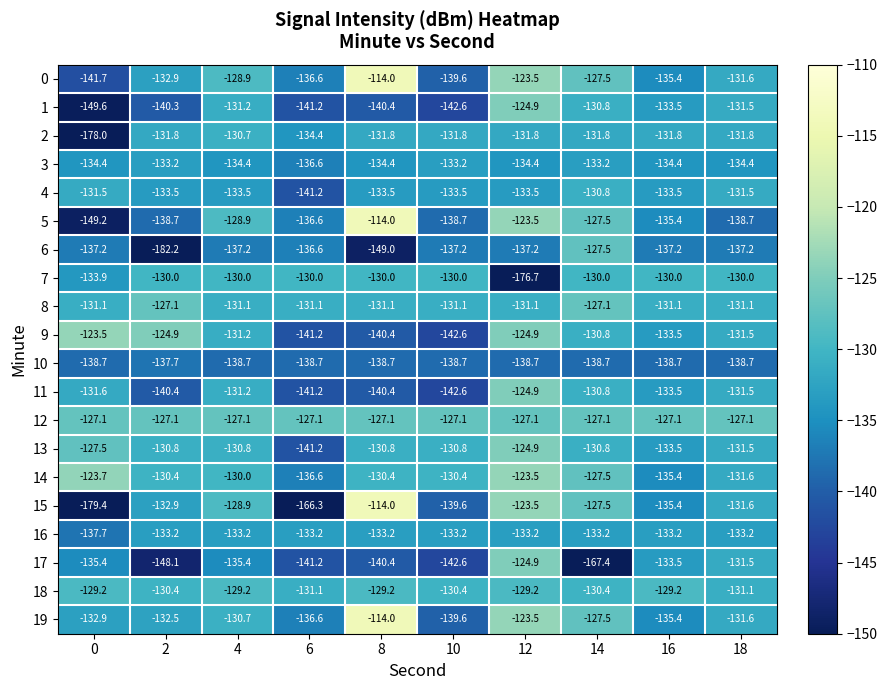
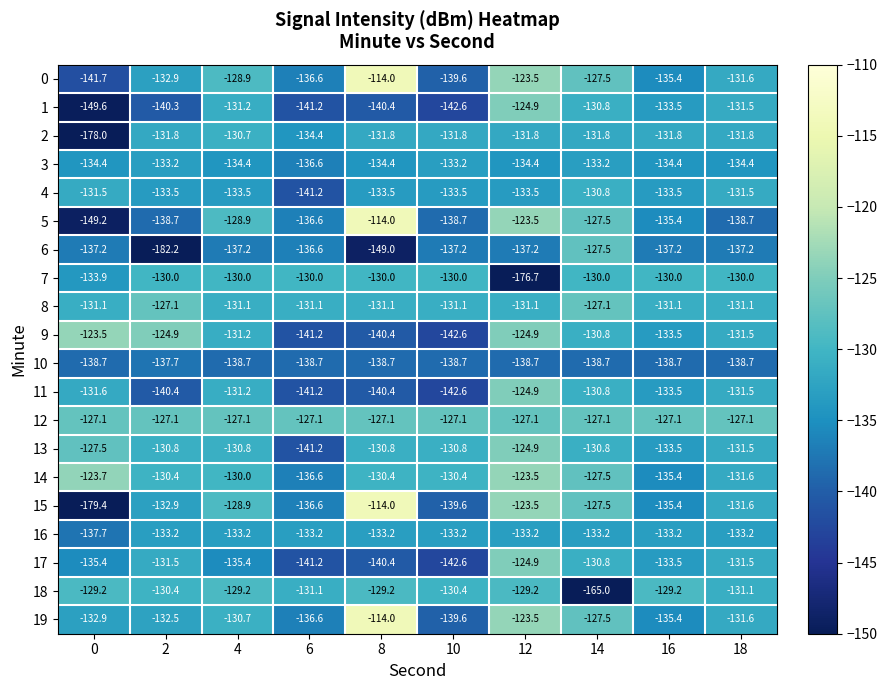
  {
    "0": {
      "0": -141.7,
      "2": -132.9,
      "4": -128.9,
      "6": -136.6,
      "8": -114.0,
      "10": -139.6,
      "12": -123.5,
      "14": -127.5,
      "16": -135.4,
      "18": -131.6
    },
    "1": {
      "0": -149.6,
      "2": -140.3,
      "4": -131.2,
      "6": -141.2,
      "8": -140.4,
      "10": -142.6,
      "12": -124.9,
      "14": -130.8,
      "16": -133.5,
      "18": -131.5
    },
    "2": {
      "0": -178.0,
      "2": -131.8,
      "4": -130.7,
      "6": -134.4,
      "8": -131.8,
      "10": -131.8,
      "12": -131.8,
      "14": -131.8,
      "16": -131.8,
      "18": -131.8
    },
    "3": {
      "0": -134.4,
      "2": -133.2,
      "4": -134.4,
      "6": -136.6,
      "8": -134.4,
      "10": -133.2,
      "12": -134.4,
      "14": -133.2,
      "16": -134.4,
      "18": -134.4
    },
    "4": {
      "0": -131.5,
      "2": -133.5,
      "4": -133.5,
      "6": -141.2,
      "8": -133.5,
      "10": -133.5,
      "12": -133.5,
      "14": -130.8,
      "16": -133.5,
      "18": -131.5
    },
    "5": {
      "0": -149.2,
      "2": -138.7,
      "4": -128.9,
      "6": -136.6,
      "8": -114.0,
      "10": -138.7,
      "12": -123.5,
      "14": -127.5,
      "16": -135.4,
      "18": -138.7
    },
    "6": {
      "0": -137.2,
      "2": -182.2,
      "4": -137.2,
      "6": -136.6,
      "8": -149.0,
      "10": -137.2,
      "12": -137.2,
      "14": -127.5,
      "16": -137.2,
      "18": -137.2
    },
    "7": {
      "0": -133.9,
      "2": -130.0,
      "4": -130.0,
      "6": -130.0,
      "8": -130.0,
      "10": -130.0,
      "12": -176.7,
      "14": -130.0,
      "16": -130.0,
      "18": -130.0
    },
    "8": {
      "0": -131.1,
      "2": -127.1,
      "4": -131.1,
      "6": -131.1,
      "8": -131.1,
      "10": -131.1,
      "12": -131.1,
      "14": -127.1,
      "16": -131.1,
      "18": -131.1
    },
    "9": {
      "0": -123.5,
      "2": -124.9,
      "4": -131.2,
      "6": -141.2,
      "8": -140.4,
      "10": -142.6,
      "12": -124.9,
      "14": -130.8,
      "16": -133.5,
      "18": -131.5
    },
    "10": {
      "0": -138.7,
      "2": -137.7,
      "4": -138.7,
      "6": -138.7,
      "8": -138.7,
      "10": -138.7,
      "12": -138.7,
      "14": -138.7,
      "16": -138.7,
      "18": -138.7
    },
    "11": {
      "0": -131.6,
      "2": -140.4,
      "4": -131.2,
      "6": -141.2,
      "8": -140.4,
      "10": -142.6,
      "12": -124.9,
      "14": -130.8,
      "16": -133.5,
      "18": -131.5
    },
    "12": {
      "0": -127.1,
      "2": -127.1,
      "4": -127.1,
      "6": -127.1,
      "8": -127.1,
      "10": -127.1,
      "12": -127.1,
      "14": -127.1,
      "16": -127.1,
      "18": -127.1
    },
    "13": {
      "0": -127.5,
      "2": -130.8,
      "4": -130.8,
      "6": -141.2,
      "8": -130.8,
      "10": -130.8,
      "12": -124.9,
      "14": -130.8,
      "16": -133.5,
      "18": -131.5
    },
    "14": {
      "0": -123.7,
      "2": -130.4,
      "4": -130.0,
      "6": -136.6,
      "8": -130.4,
      "10": -130.4,
      "12": -123.5,
      "14": -127.5,
      "16": -135.4,
      "18": -131.6
    },
    "15": {
      "0": -179.4,
      "2": -132.9,
      "4": -128.9,
-     "6": -166.3,
+     "6": -136.6,
      "8": -114.0,
      "10": -139.6,
      "12": -123.5,
      "14": -127.5,
      "16": -135.4,
      "18": -131.6
    },
    "16": {
      "0": -137.7,
      "2": -133.2,
      "4": -133.2,
      "6": -133.2,
      "8": -133.2,
      "10": -133.2,
      "12": -133.2,
      "14": -133.2,
      "16": -133.2,
      "18": -133.2
    },
    "17": {
      "0": -135.4,
-     "2": -148.1,
+     "2": -131.5,
      "4": -135.4,
      "6": -141.2,
      "8": -140.4,
      "10": -142.6,
      "12": -124.9,
-     "14": -167.4,
+     "14": -130.8,
      "16": -133.5,
      "18": -131.5
    },
    "18": {
      "0": -129.2,
      "2": -130.4,
      "4": -129.2,
      "6": -131.1,
      "8": -129.2,
      "10": -130.4,
      "12": -129.2,
-     "14": -130.4,
+     "14": -165.0,
      "16": -129.2,
      "18": -131.1
    },
    "19": {
      "0": -132.9,
      "2": -132.5,
      "4": -130.7,
      "6": -136.6,
      "8": -114.0,
      "10": -139.6,
      "12": -123.5,
      "14": -127.5,
      "16": -135.4,
      "18": -131.6
    }
  }
